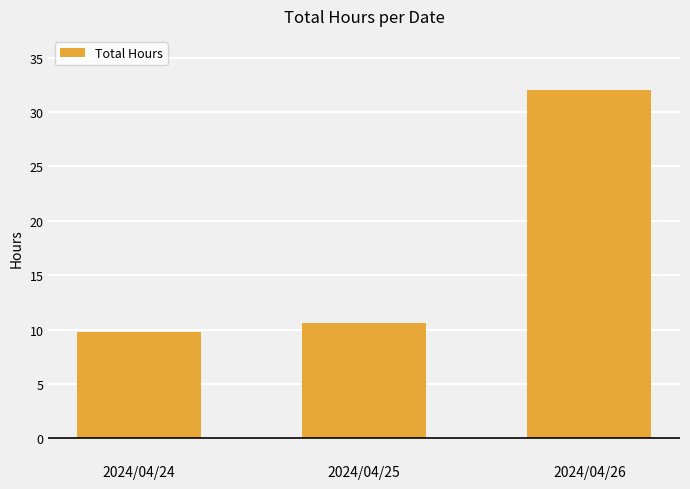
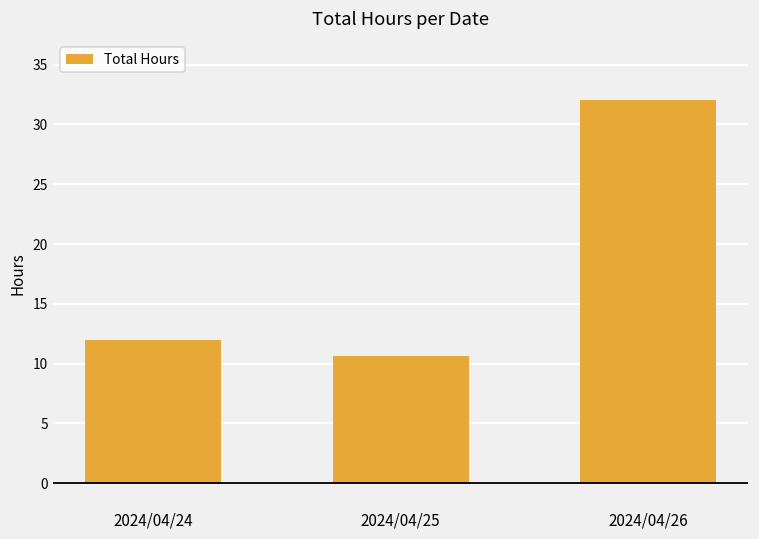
  {
-   "2024/04/24": 9.8,
+   "2024/04/24": 12.0,
    "2024/04/25": 10.6,
    "2024/04/26": 32.0
  }
